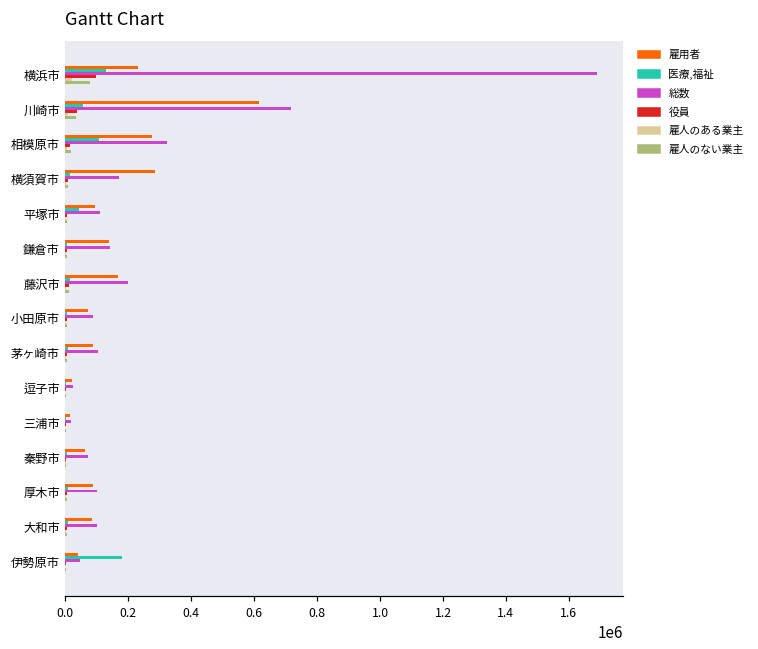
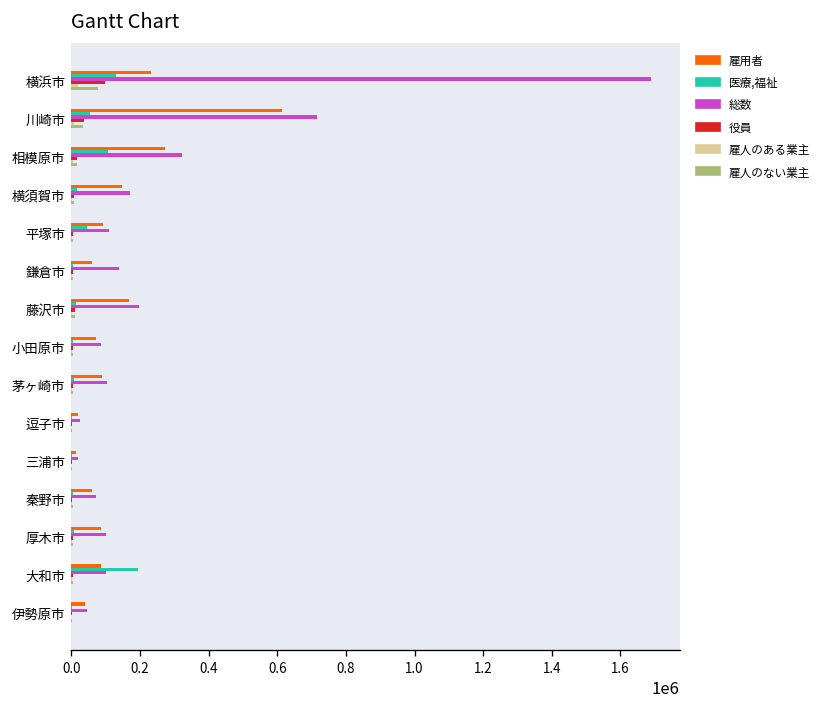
  {
    "雇用者": {
      "横浜市": 230000,
      "川崎市": 610000,
      "相模原市": 270000,
-     "横須賀市": 290000,
+     "横須賀市": 150000,
      "平塚市": 90000,
-     "鎌倉市": 140000,
+     "鎌倉市": 60000,
      "藤沢市": 170000,
      "小田原市": 70000,
      "茅ヶ崎市": 90000,
      "逗子市": 20000,
      "三浦市": 10000,
      "秦野市": 60000,
      "厚木市": 90000,
      "大和市": 90000,
      "伊勢原市": 40000
    },
    "医療,福祉": {
      "横浜市": 130000,
      "川崎市": 50000,
      "相模原市": 110000,
      "横須賀市": 20000,
      "平塚市": 50000,
      "藤沢市": 10000,
-     "大和市": 10000,
-     "伊勢原市": 180000
+     "大和市": 190000,
+     "伊勢原市": 0
    },
    "総数": {
      "横浜市": 1690000,
      "川崎市": 720000,
      "相模原市": 320000,
      "横須賀市": 170000,
      "平塚市": 110000,
      "鎌倉市": 140000,
      "藤沢市": 200000,
      "小田原市": 90000,
      "茅ヶ崎市": 110000,
      "逗子市": 20000,
      "三浦市": 20000,
      "秦野市": 70000,
      "厚木市": 100000,
      "大和市": 100000,
      "伊勢原市": 50000
    },
    "役員": {
      "横浜市": 100000,
      "川崎市": 40000,
      "相模原市": 20000,
      "藤沢市": 10000
    },
    "雇人のある業主": {
      "横浜市": 20000
    },
    "雇人のない業主": {
      "横浜市": 80000,
      "川崎市": 30000,
      "相模原市": 20000,
      "藤沢市": 10000
    }
  }
